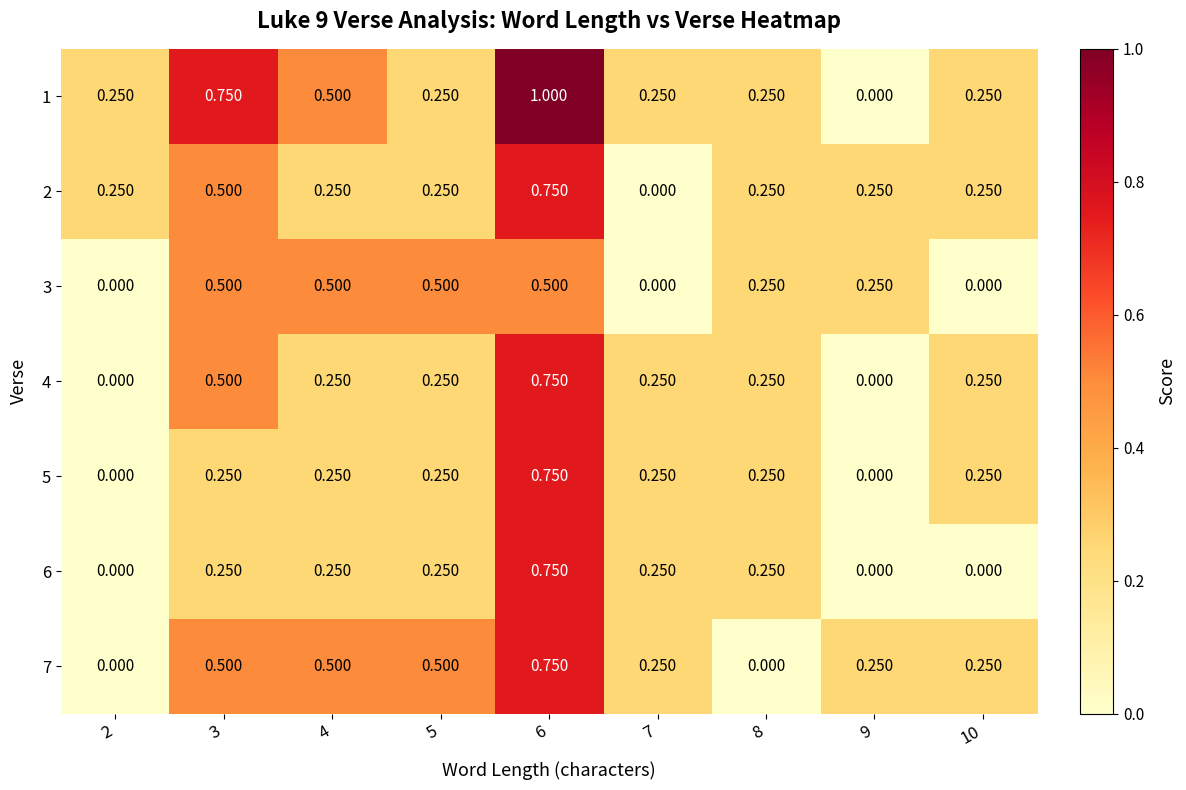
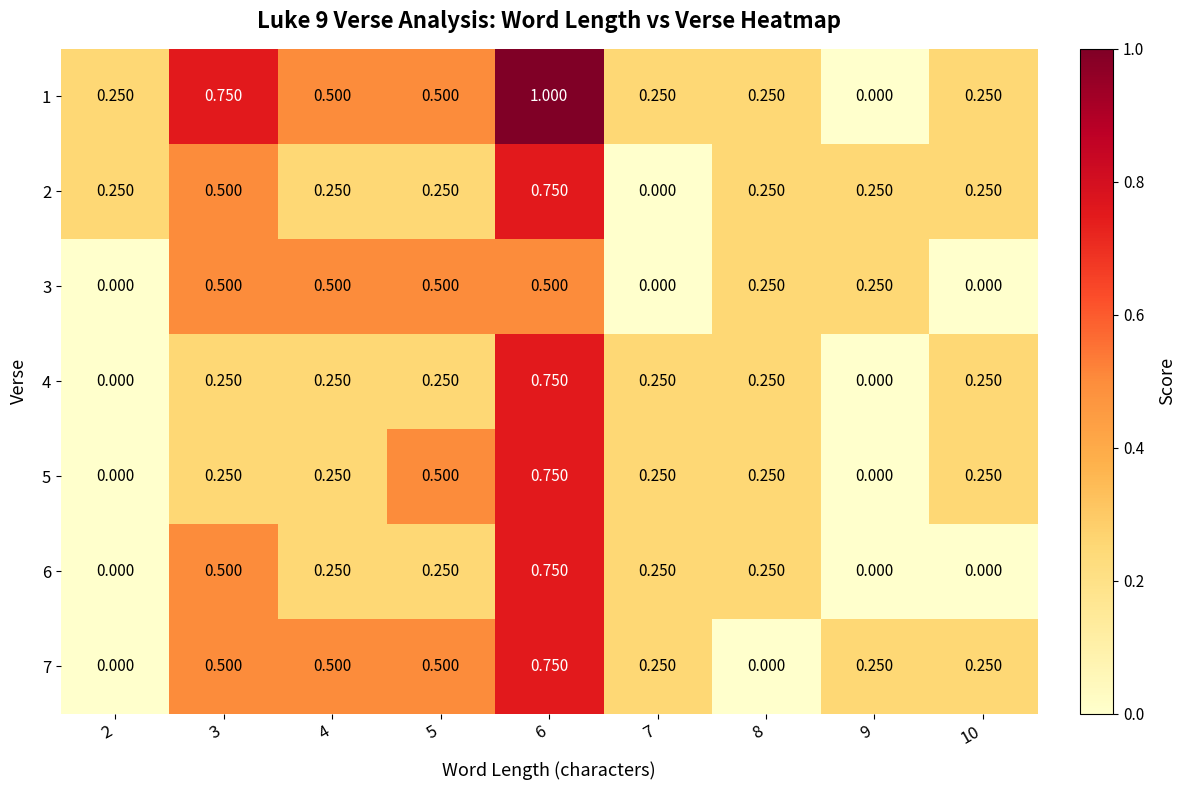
  {
    "1": {
      "2": 0.250,
      "3": 0.750,
      "4": 0.500,
-     "5": 0.250,
+     "5": 0.500,
      "6": 1.000,
      "7": 0.250,
      "8": 0.250,
      "9": 0.000,
      "10": 0.250
    },
    "2": {
      "2": 0.250,
      "3": 0.500,
      "4": 0.250,
      "5": 0.250,
      "6": 0.750,
      "7": 0.000,
      "8": 0.250,
      "9": 0.250,
      "10": 0.250
    },
    "3": {
      "2": 0.000,
      "3": 0.500,
      "4": 0.500,
      "5": 0.500,
      "6": 0.500,
      "7": 0.000,
      "8": 0.250,
      "9": 0.250,
      "10": 0.000
    },
    "4": {
      "2": 0.000,
-     "3": 0.500,
+     "3": 0.250,
      "4": 0.250,
      "5": 0.250,
      "6": 0.750,
      "7": 0.250,
      "8": 0.250,
      "9": 0.000,
      "10": 0.250
    },
    "5": {
      "2": 0.000,
      "3": 0.250,
      "4": 0.250,
-     "5": 0.250,
+     "5": 0.500,
      "6": 0.750,
      "7": 0.250,
      "8": 0.250,
      "9": 0.000,
      "10": 0.250
    },
    "6": {
      "2": 0.000,
-     "3": 0.250,
+     "3": 0.500,
      "4": 0.250,
      "5": 0.250,
      "6": 0.750,
      "7": 0.250,
      "8": 0.250,
      "9": 0.000,
      "10": 0.000
    },
    "7": {
      "2": 0.000,
      "3": 0.500,
      "4": 0.500,
      "5": 0.500,
      "6": 0.750,
      "7": 0.250,
      "8": 0.000,
      "9": 0.250,
      "10": 0.250
    }
  }
